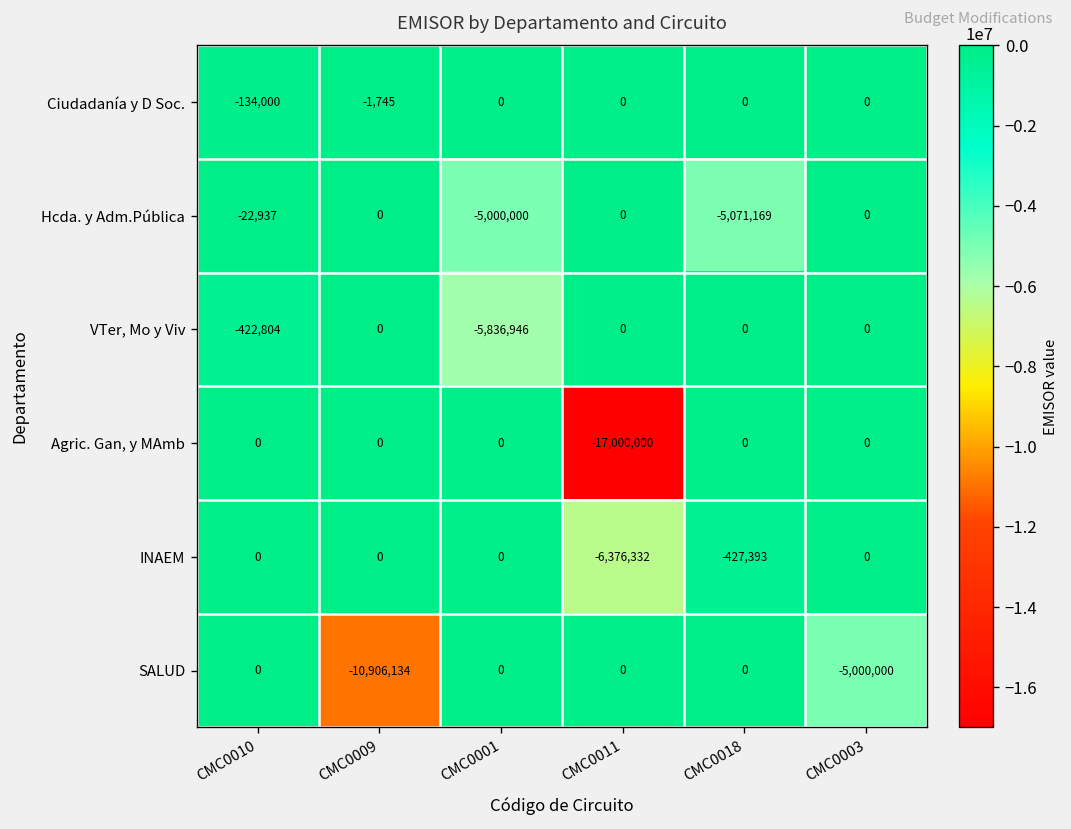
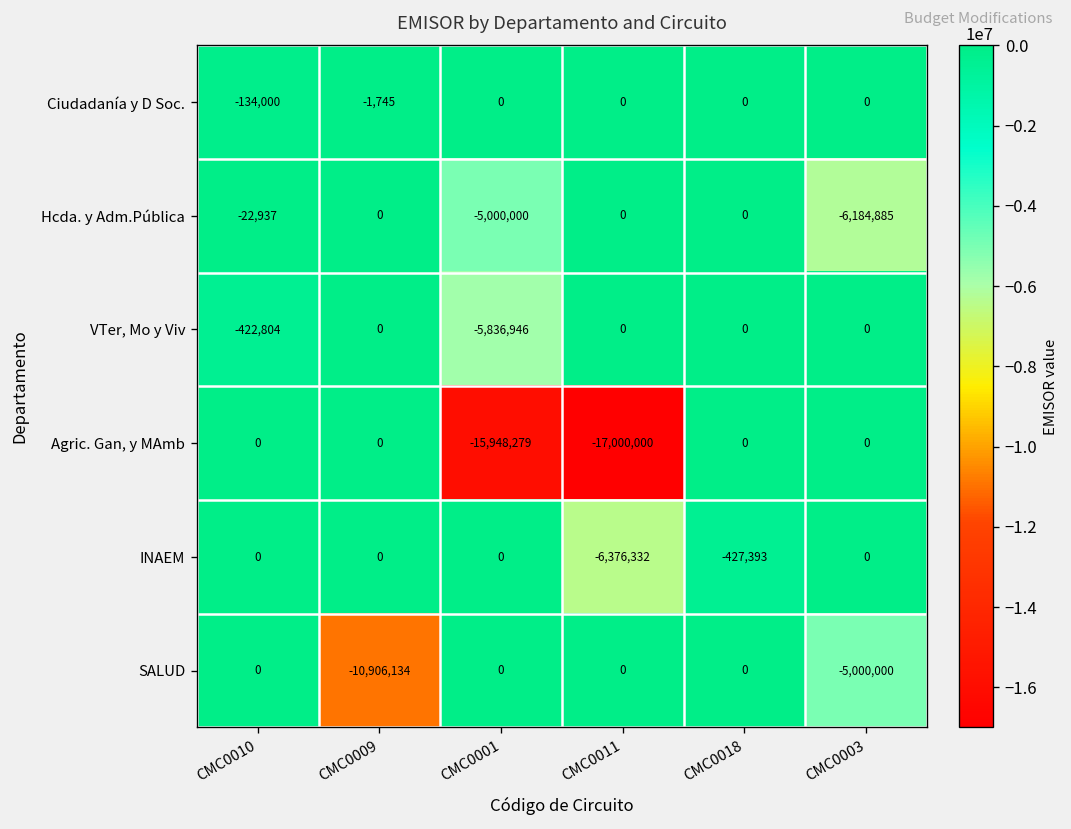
  {
    "Ciudadanía y D Soc.": {
      "CMC0010": "-134,000",
      "CMC0009": "-1,745",
      "CMC0001": "0",
      "CMC0011": "0",
      "CMC0018": "0",
      "CMC0003": "0"
    },
    "Hcda. y Adm.Pública": {
      "CMC0010": "-22,937",
      "CMC0009": "0",
      "CMC0001": "-5,000,000",
      "CMC0011": "0",
-     "CMC0018": "-5,071,169",
-     "CMC0003": "0"
+     "CMC0018": "0",
+     "CMC0003": "-6,184,885"
    },
    "VTer, Mo y Viv": {
      "CMC0010": "-422,804",
      "CMC0009": "0",
      "CMC0001": "-5,836,946",
      "CMC0011": "0",
      "CMC0018": "0",
      "CMC0003": "0"
    },
    "Agric. Gan, y MAmb": {
      "CMC0010": "0",
      "CMC0009": "0",
-     "CMC0001": "0",
+     "CMC0001": "-15,948,279",
      "CMC0011": "-17,000,000",
      "CMC0018": "0",
      "CMC0003": "0"
    },
    "INAEM": {
      "CMC0010": "0",
      "CMC0009": "0",
      "CMC0001": "0",
      "CMC0011": "-6,376,332",
      "CMC0018": "-427,393",
      "CMC0003": "0"
    },
    "SALUD": {
      "CMC0010": "0",
      "CMC0009": "-10,906,134",
      "CMC0001": "0",
      "CMC0011": "0",
      "CMC0018": "0",
      "CMC0003": "-5,000,000"
    }
  }
